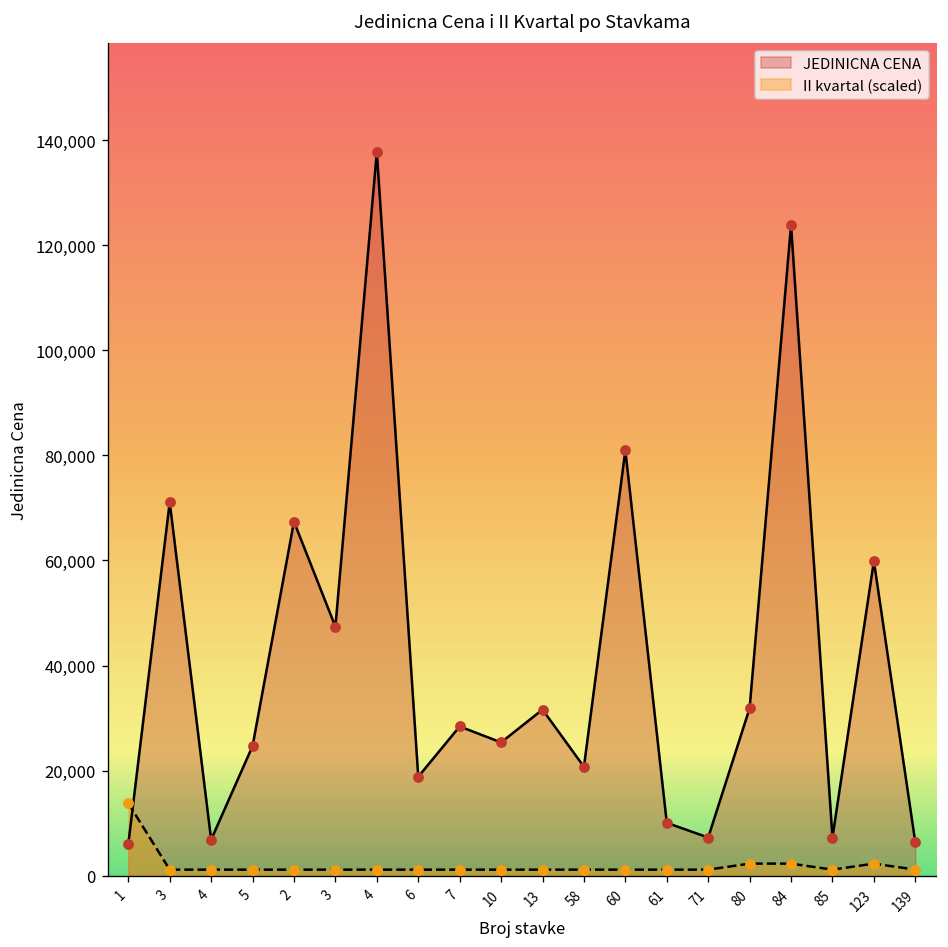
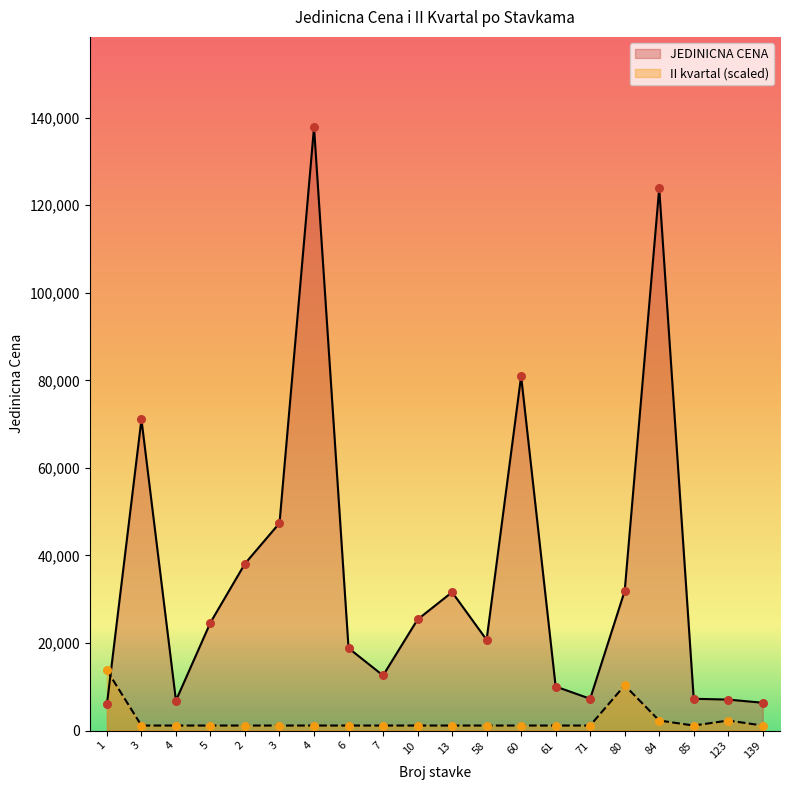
  {
    "JEDINICNA CENA": {
      "1": "6,000",
      "5": "25,000",
-     "2": "67,000",
+     "2": "38,000",
      "6": "19,000",
-     "7": "28,000",
+     "7": "13,000",
      "10": "25,000",
      "13": "32,000",
      "58": "21,000",
      "60": "81,000",
      "61": "10,000",
      "71": "7,000",
      "80": "32,000",
      "84": "124,000",
      "85": "7,000",
-     "123": "60,000",
+     "123": "7,000",
      "139": "6,000"
    },
    "II kvartal (scaled)": {
      "1": "14,000",
      "5": "1,000",
      "2": "1,000",
      "6": "1,000",
      "7": "1,000",
      "10": "1,000",
      "13": "1,000",
      "58": "1,000",
      "60": "1,000",
      "61": "1,000",
      "71": "1,000",
-     "80": "2,000",
+     "80": "10,000",
      "84": "2,000",
      "85": "1,000",
      "123": "2,000",
      "139": "1,000"
    }
  }
